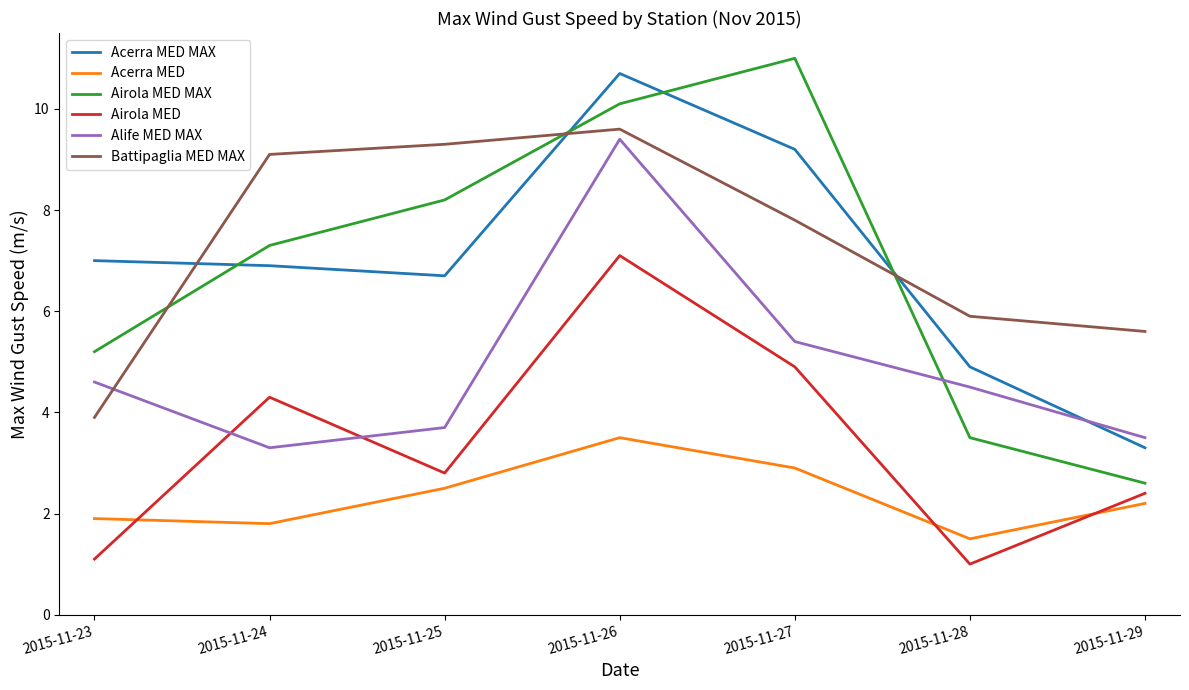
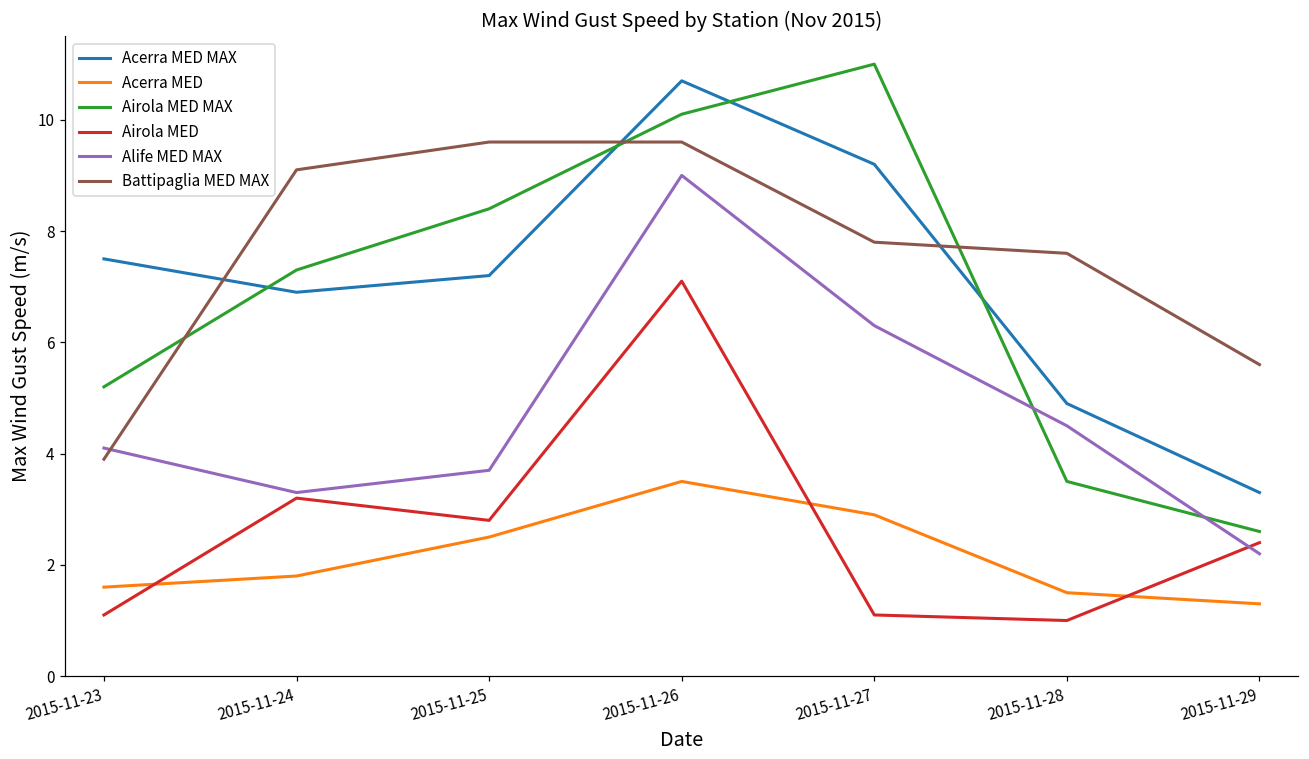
  {
    "Acerra MED MAX": {
-     "2015-11-23": 7.0,
+     "2015-11-23": 7.5,
      "2015-11-24": 6.9,
-     "2015-11-25": 6.7,
+     "2015-11-25": 7.2,
      "2015-11-26": 10.7,
      "2015-11-27": 9.2,
      "2015-11-28": 4.9,
      "2015-11-29": 3.3
    },
    "Acerra MED": {
-     "2015-11-23": 1.9,
+     "2015-11-23": 1.6,
      "2015-11-24": 1.8,
      "2015-11-25": 2.5,
      "2015-11-26": 3.5,
      "2015-11-27": 2.9,
      "2015-11-28": 1.5,
-     "2015-11-29": 2.2
+     "2015-11-29": 1.3
    },
    "Airola MED MAX": {
      "2015-11-23": 5.2,
      "2015-11-24": 7.3,
-     "2015-11-25": 8.2,
+     "2015-11-25": 8.4,
      "2015-11-26": 10.1,
      "2015-11-27": 11.0,
      "2015-11-28": 3.5,
      "2015-11-29": 2.6
    },
    "Airola MED": {
      "2015-11-23": 1.1,
-     "2015-11-24": 4.3,
+     "2015-11-24": 3.2,
      "2015-11-25": 2.8,
      "2015-11-26": 7.1,
-     "2015-11-27": 4.9,
+     "2015-11-27": 1.1,
      "2015-11-28": 1.0,
      "2015-11-29": 2.4
    },
    "Alife MED MAX": {
-     "2015-11-23": 4.6,
+     "2015-11-23": 4.1,
      "2015-11-24": 3.3,
      "2015-11-25": 3.7,
-     "2015-11-26": 9.4,
-     "2015-11-27": 5.4,
+     "2015-11-26": 9.0,
+     "2015-11-27": 6.3,
      "2015-11-28": 4.5,
-     "2015-11-29": 3.5
+     "2015-11-29": 2.2
    },
    "Battipaglia MED MAX": {
      "2015-11-23": 3.9,
      "2015-11-24": 9.1,
-     "2015-11-25": 9.3,
+     "2015-11-25": 9.6,
      "2015-11-26": 9.6,
      "2015-11-27": 7.8,
-     "2015-11-28": 5.9,
+     "2015-11-28": 7.6,
      "2015-11-29": 5.6
    }
  }
